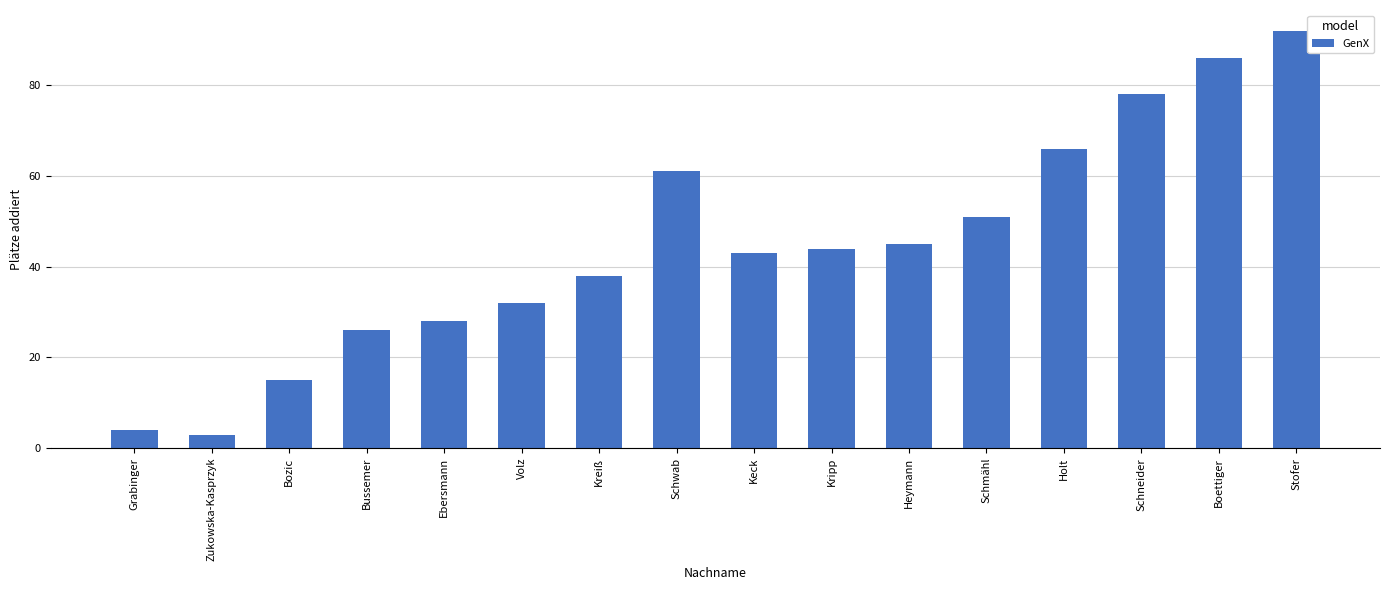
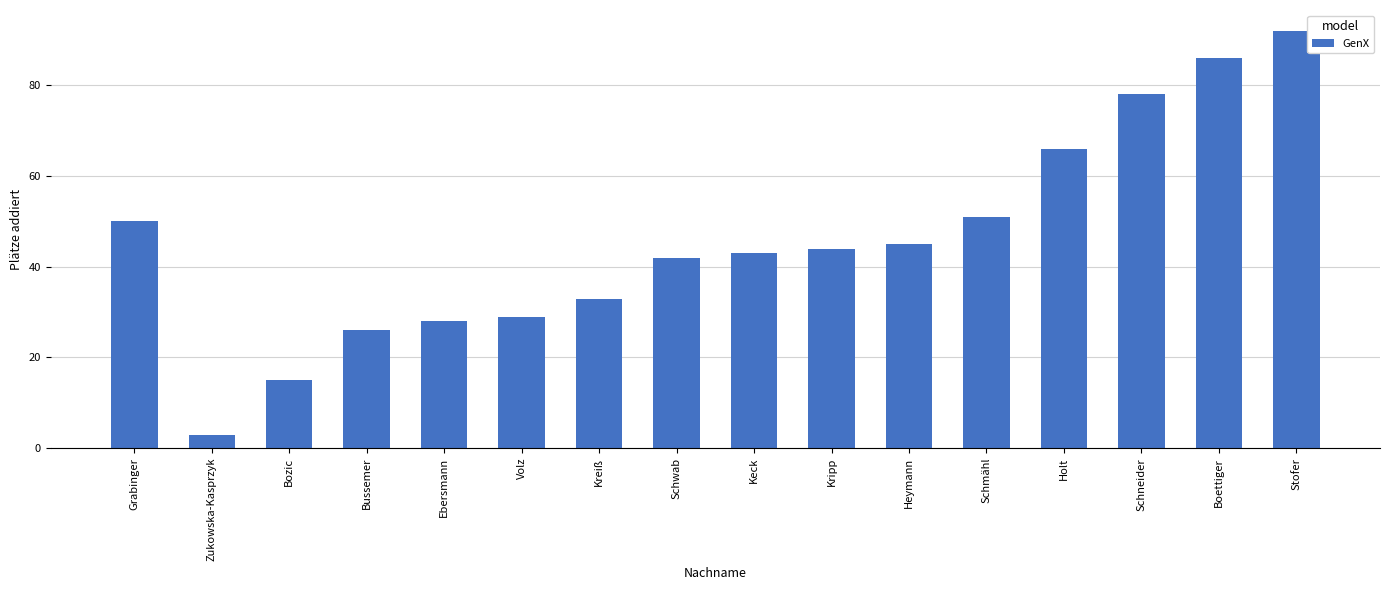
  {
-   "Grabinger": 4,
+   "Grabinger": 50,
    "Zukowska-Kasprzyk": 3,
    "Bozic": 15,
    "Bussemer": 26,
    "Ebersmann": 28,
-   "Volz": 32,
-   "Kreiß": 38,
-   "Schwab": 61,
+   "Volz": 29,
+   "Kreiß": 33,
+   "Schwab": 42,
    "Keck": 43,
    "Kripp": 44,
    "Heymann": 45,
    "Schmähl": 51,
    "Holt": 66,
    "Schneider": 78,
    "Boettiger": 86,
    "Stofer": 92
  }
